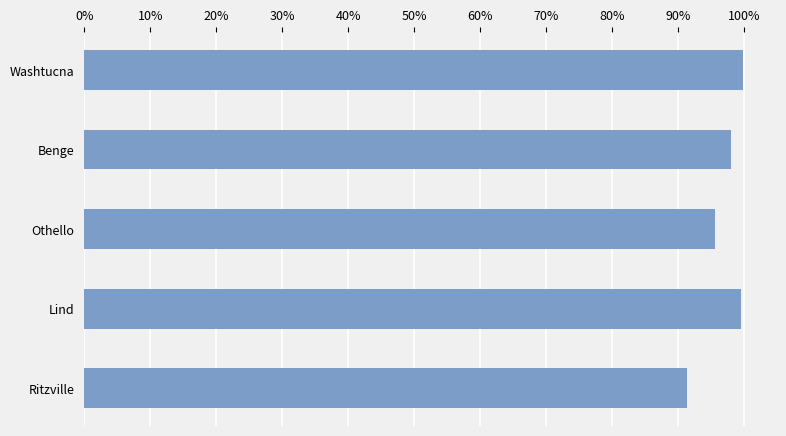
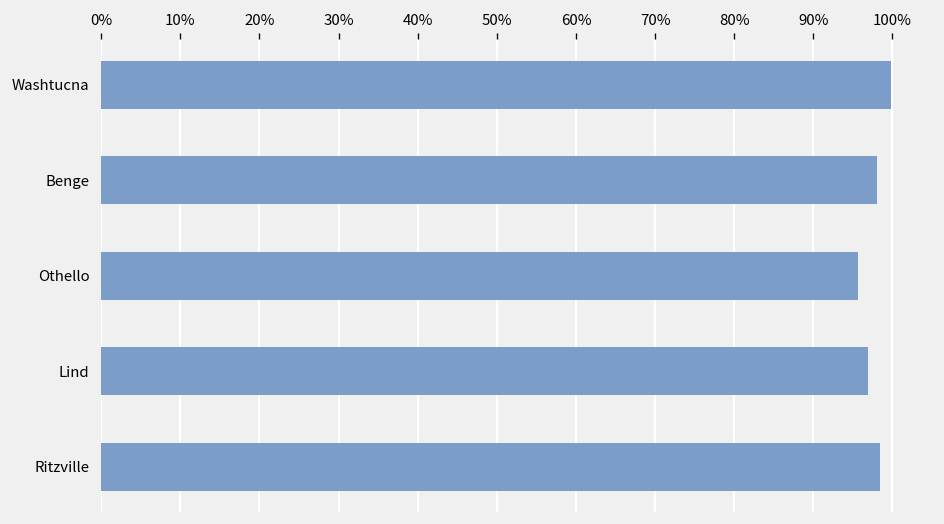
  {
    "Washtucna": "100%",
    "Benge": "98%",
    "Othello": "96%",
-   "Lind": "100%",
-   "Ritzville": "91%"
+   "Lind": "97%",
+   "Ritzville": "98%"
  }
